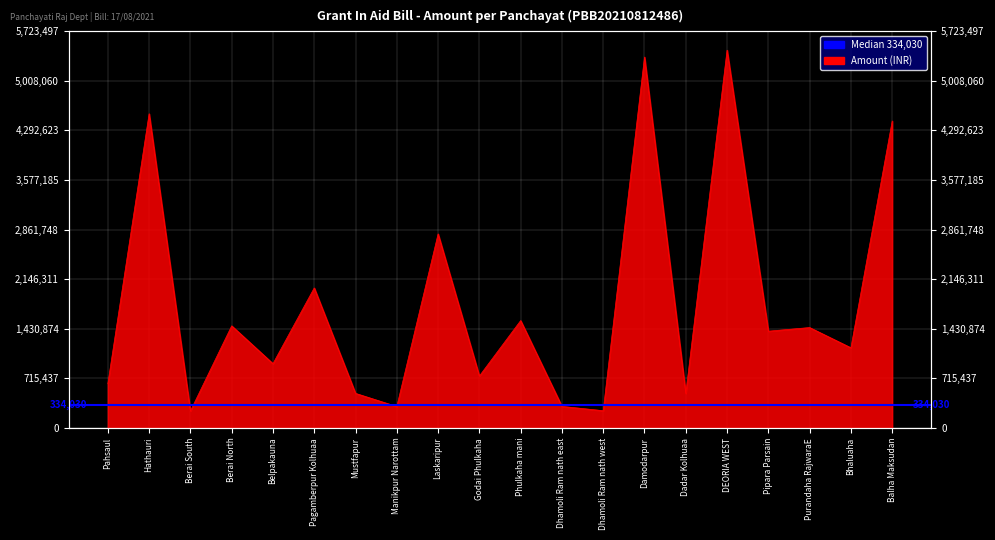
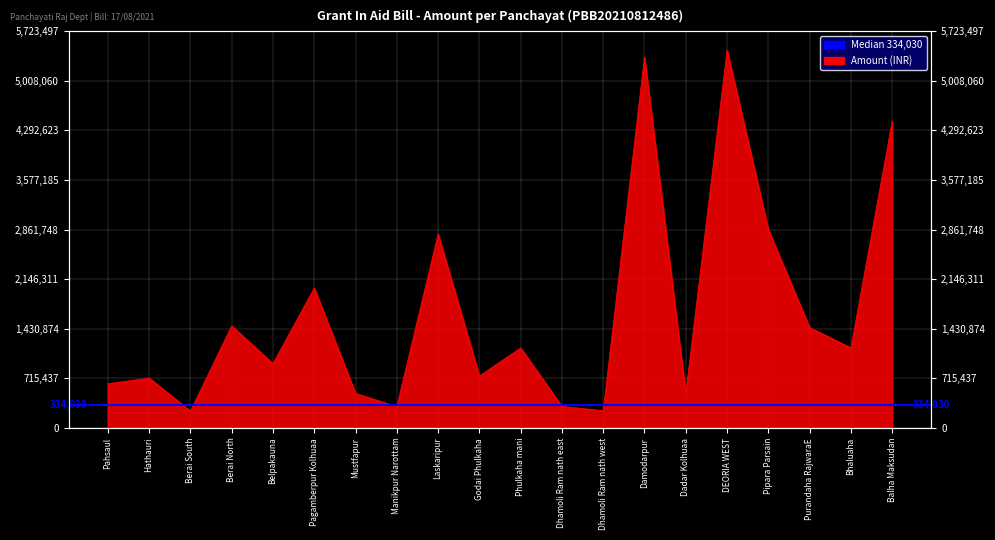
  {
    "Pahsaul": "600,000",
-   "Hathauri": "4,500,000",
+   "Hathauri": "700,000",
    "Berai South": "200,000",
    "Berai North": "1,500,000",
    "Belpakauna": "900,000",
    "Pagamberpur Kolhuaa": "2,000,000",
    "Mustfapur": "500,000",
    "Manikpur Narottam": "300,000",
    "Laskaripur": "2,800,000",
    "Godai Phulkaha": "800,000",
-   "Phulkaha mani": "1,600,000",
+   "Phulkaha mani": "1,200,000",
    "Dhamoli Ram nath east": "300,000",
    "Dhamoli Ram nath west": "300,000",
    "Damodarpur": "5,400,000",
    "Dadar Kolhuaa": "500,000",
    "DEORIA WEST": "5,500,000",
-   "Pipara Parsain": "1,400,000",
+   "Pipara Parsain": "2,900,000",
    "Purandaha RajwaraE": "1,400,000",
    "Bhaluaha": "1,200,000",
    "Balha Maksudan": "4,400,000"
  }
